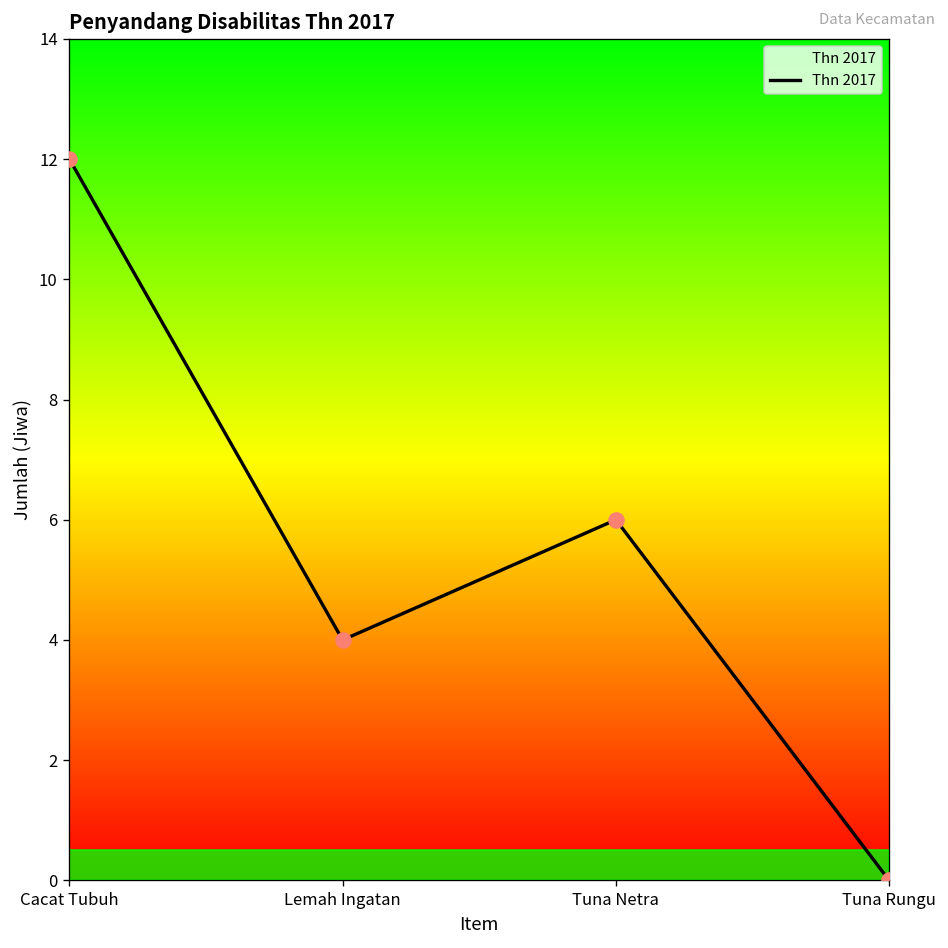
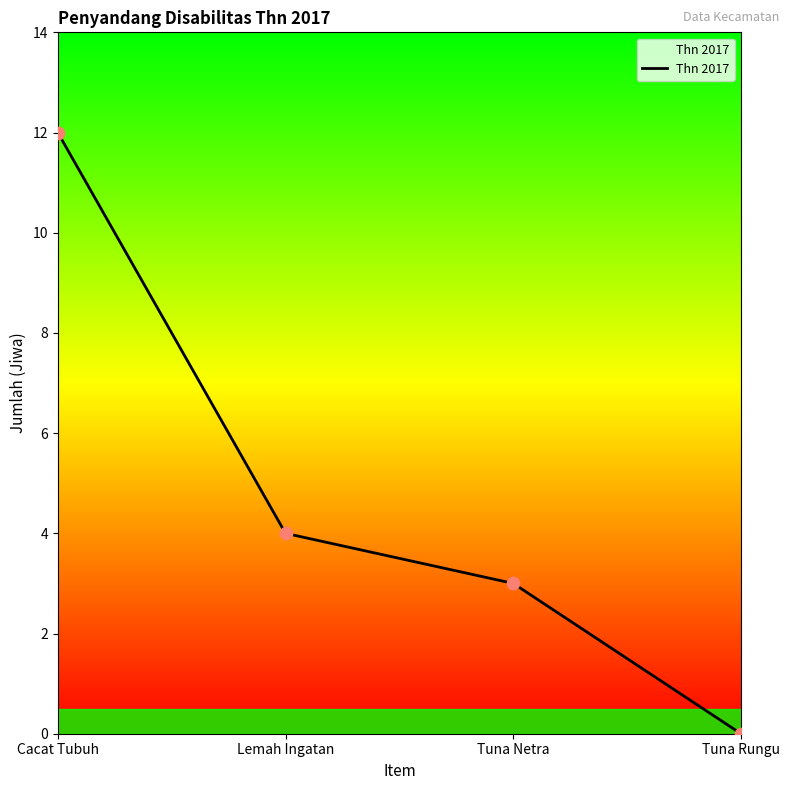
  {
    "Cacat Tubuh": 12,
    "Lemah Ingatan": 4,
-   "Tuna Netra": 6
+   "Tuna Netra": 3
  }
